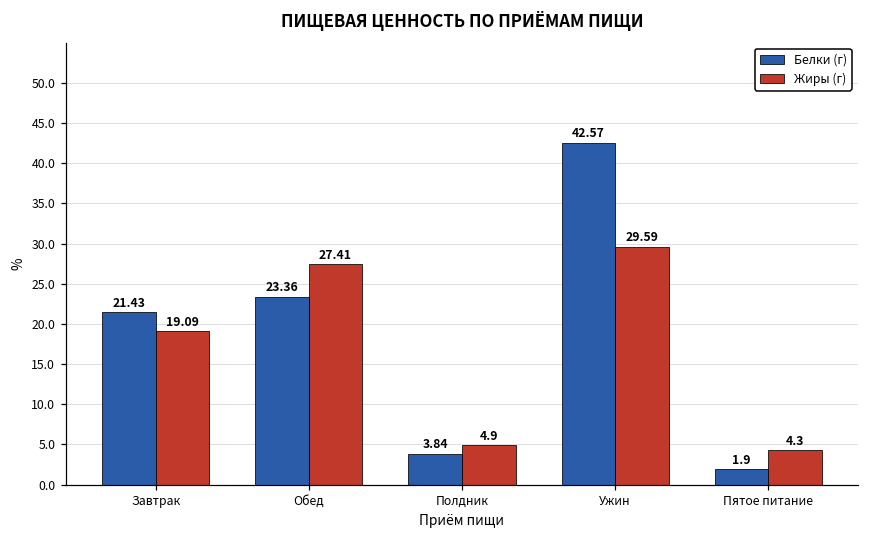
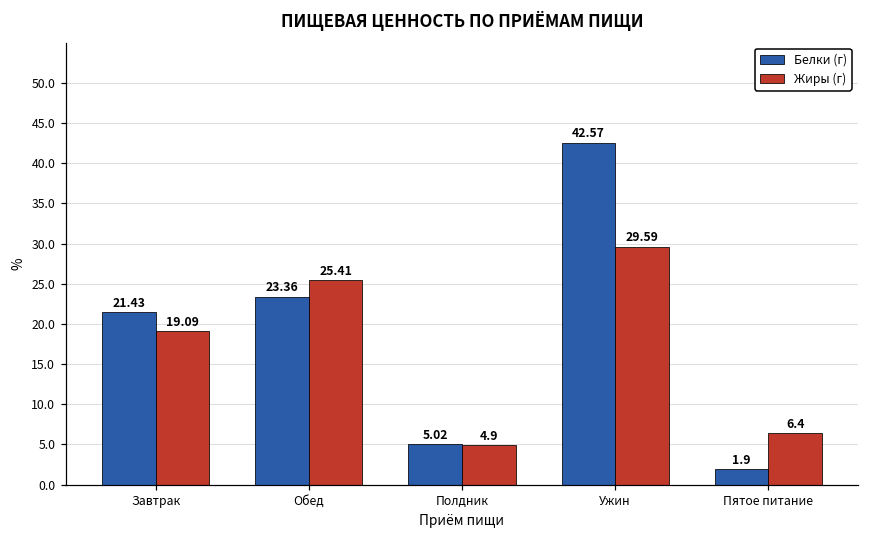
  {
    "Белки (г)": {
      "Завтрак": 21.43,
      "Обед": 23.36,
-     "Полдник": 3.84,
+     "Полдник": 5.02,
      "Ужин": 42.57,
      "Пятое питание": 1.9
    },
    "Жиры (г)": {
      "Завтрак": 19.09,
-     "Обед": 27.41,
+     "Обед": 25.41,
      "Полдник": 4.9,
      "Ужин": 29.59,
-     "Пятое питание": 4.3
+     "Пятое питание": 6.4
    }
  }
